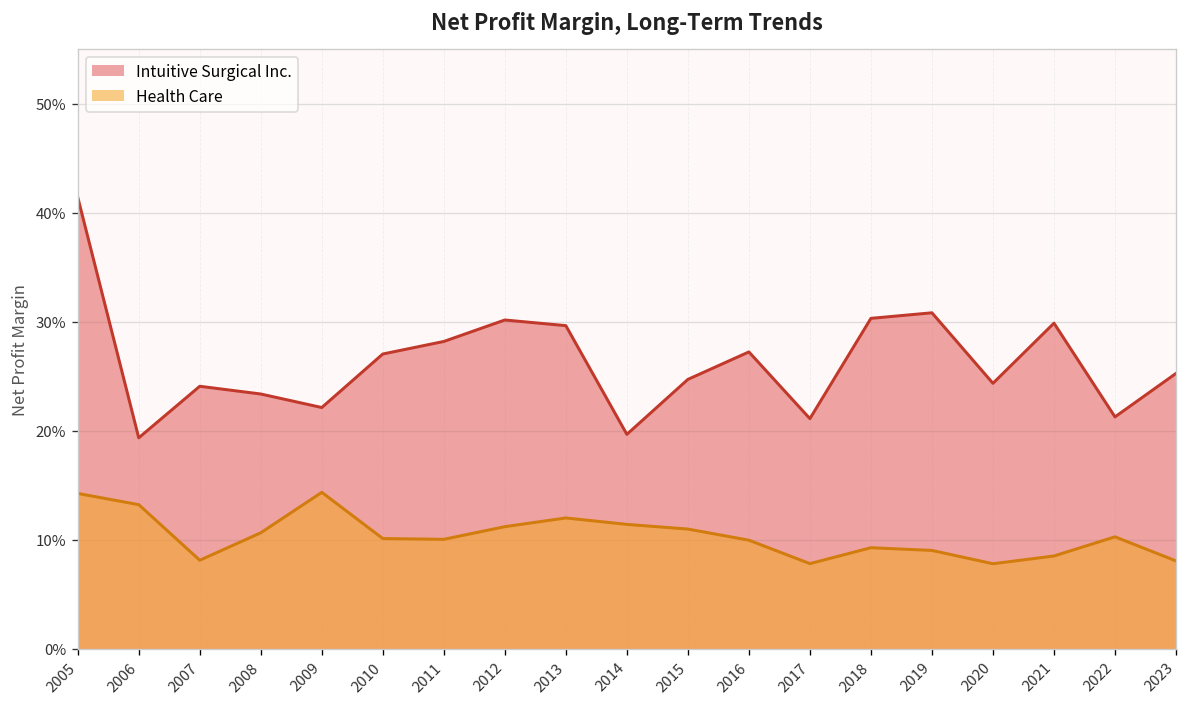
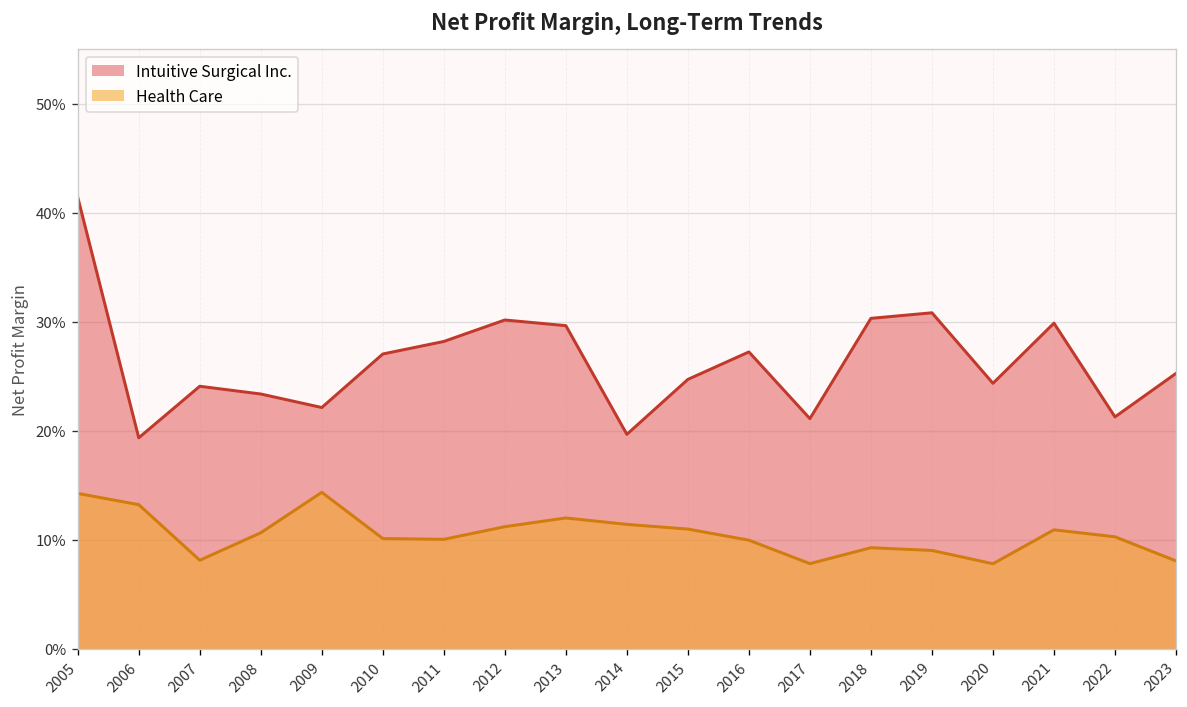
  {
    "Intuitive Surgical Inc.": {
      "2005": "41%",
      "2006": "19%",
      "2007": "24%",
      "2008": "23%",
      "2009": "22%",
      "2010": "27%",
      "2011": "28%",
      "2012": "30%",
      "2013": "30%",
      "2014": "20%",
      "2015": "25%",
      "2016": "27%",
      "2017": "21%",
      "2018": "30%",
      "2019": "31%",
      "2020": "24%",
      "2021": "30%",
      "2022": "21%",
      "2023": "25%"
    },
    "Health Care": {
      "2005": "14%",
      "2006": "13%",
      "2007": "8%",
      "2008": "11%",
      "2009": "14%",
      "2010": "10%",
      "2011": "10%",
      "2012": "11%",
      "2013": "12%",
      "2014": "11%",
      "2015": "11%",
      "2016": "10%",
      "2017": "8%",
      "2018": "9%",
      "2019": "9%",
      "2020": "8%",
-     "2021": "8%",
+     "2021": "11%",
      "2022": "10%",
      "2023": "8%"
    }
  }
